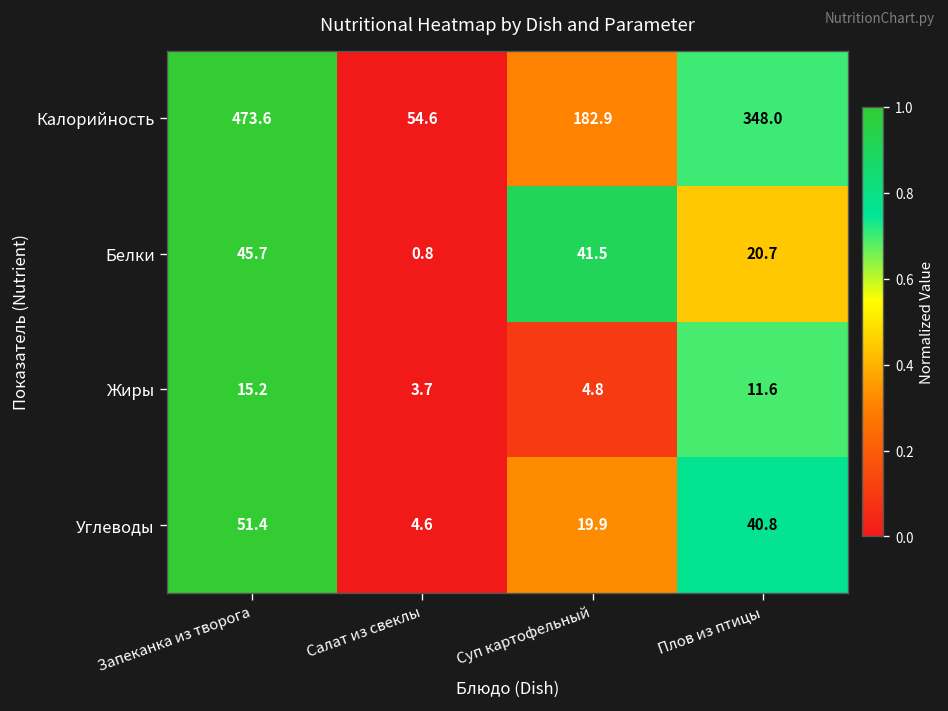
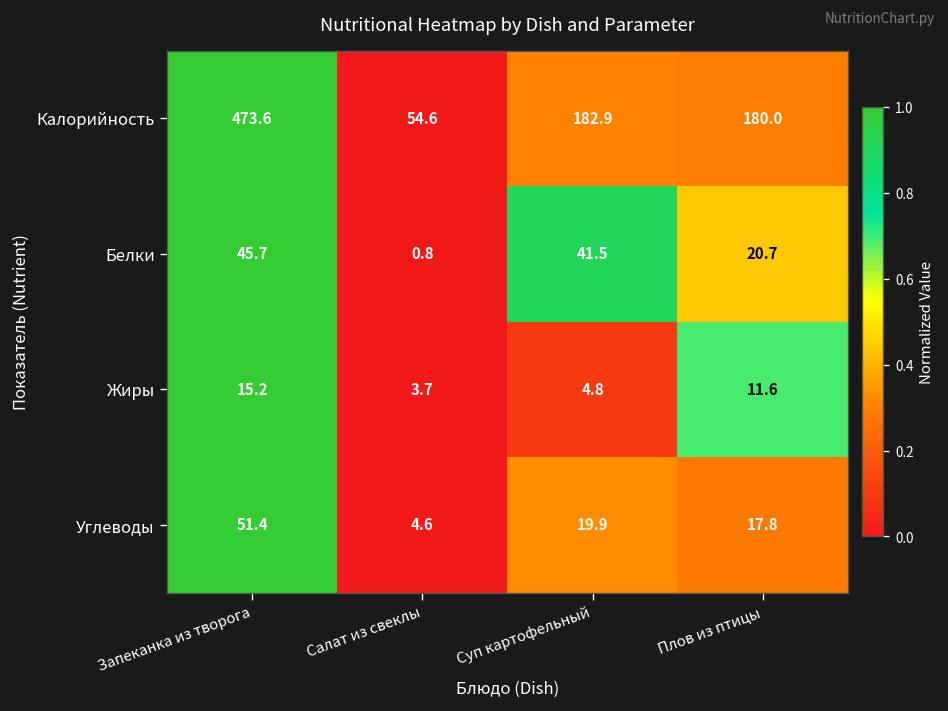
  {
    "Калорийность": {
      "Запеканка из творога": 473.6,
      "Салат из свеклы": 54.6,
      "Суп картофельный": 182.9,
-     "Плов из птицы": 348.0
+     "Плов из птицы": 180.0
    },
    "Белки": {
      "Запеканка из творога": 45.7,
      "Салат из свеклы": 0.8,
      "Суп картофельный": 41.5,
      "Плов из птицы": 20.7
    },
    "Жиры": {
      "Запеканка из творога": 15.2,
      "Салат из свеклы": 3.7,
      "Суп картофельный": 4.8,
      "Плов из птицы": 11.6
    },
    "Углеводы": {
      "Запеканка из творога": 51.4,
      "Салат из свеклы": 4.6,
      "Суп картофельный": 19.9,
-     "Плов из птицы": 40.8
+     "Плов из птицы": 17.8
    }
  }
